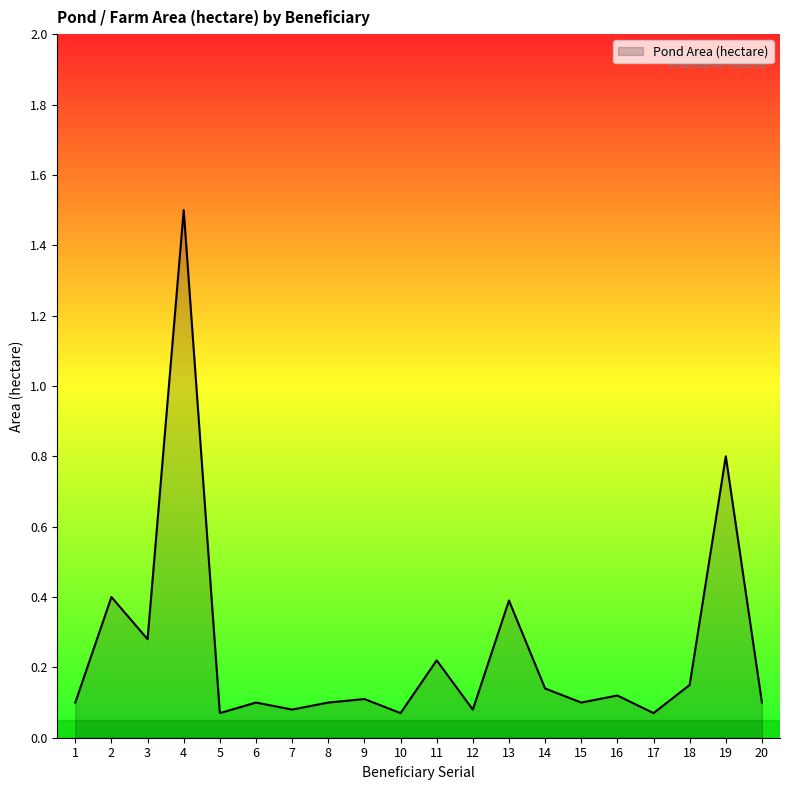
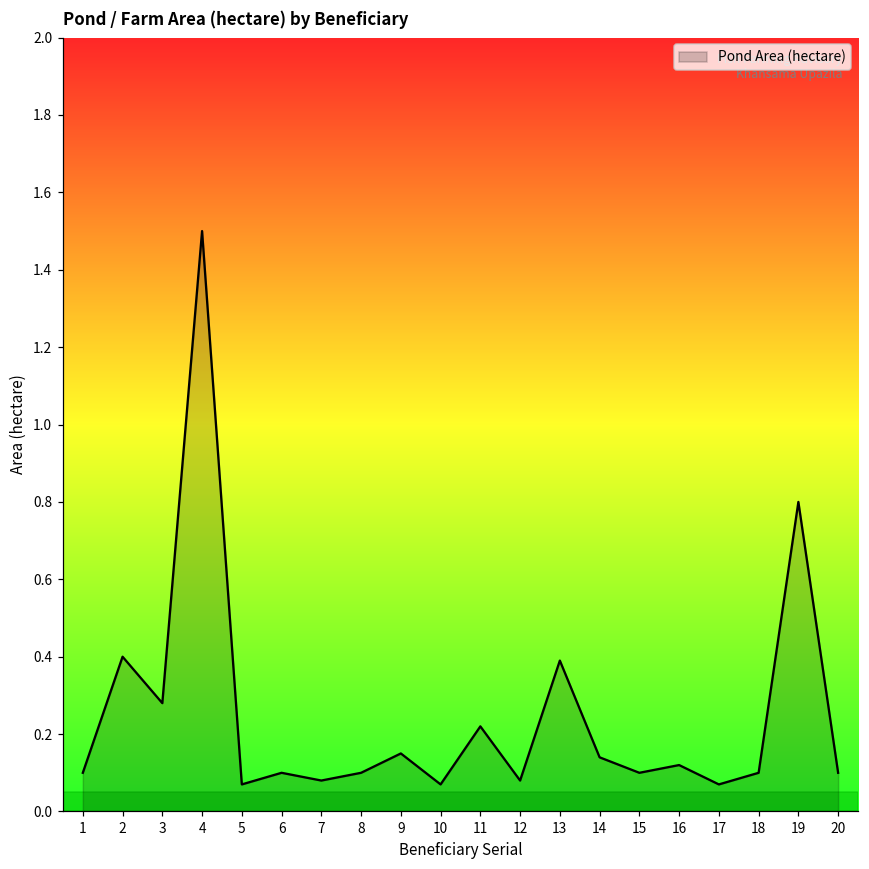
  {
    "1": 0.10,
    "2": 0.40,
    "3": 0.28,
    "4": 1.50,
    "5": 0.07,
    "6": 0.10,
    "7": 0.08,
    "8": 0.10,
-   "9": 0.11,
+   "9": 0.15,
    "10": 0.07,
    "11": 0.22,
    "12": 0.08,
    "13": 0.39,
    "14": 0.14,
    "15": 0.10,
    "16": 0.12,
    "17": 0.07,
-   "18": 0.15,
+   "18": 0.10,
    "19": 0.80,
    "20": 0.10
  }
